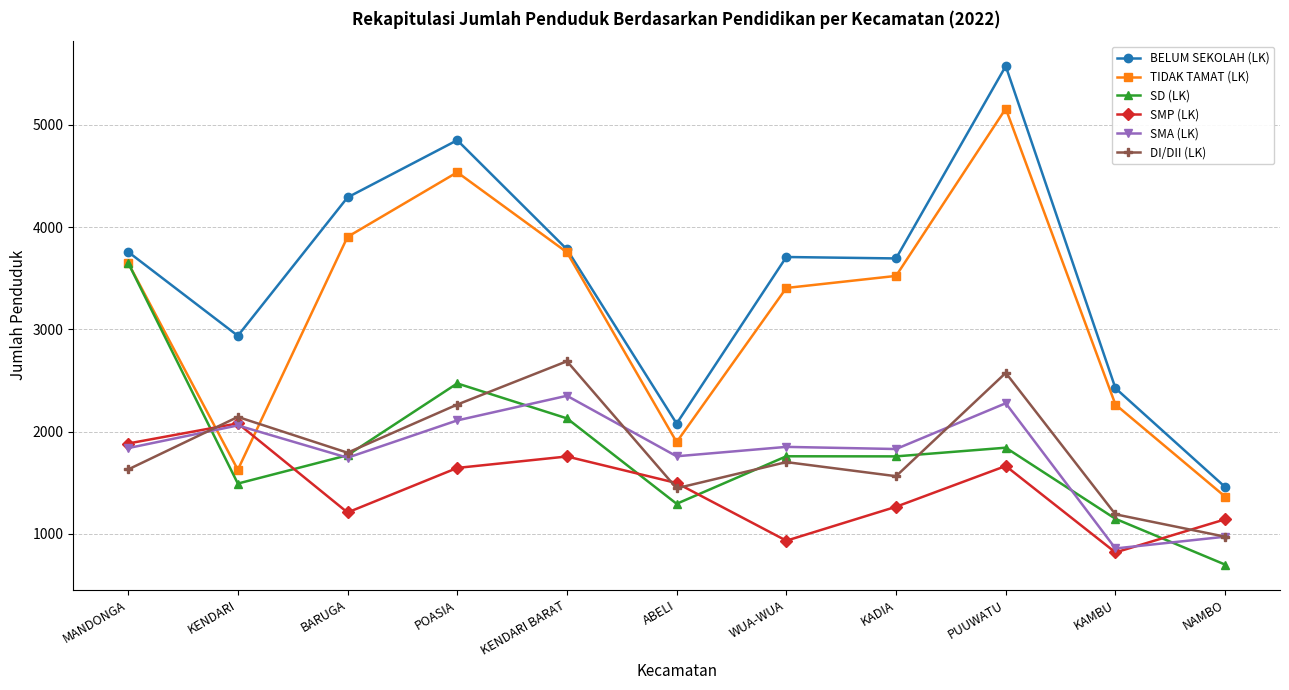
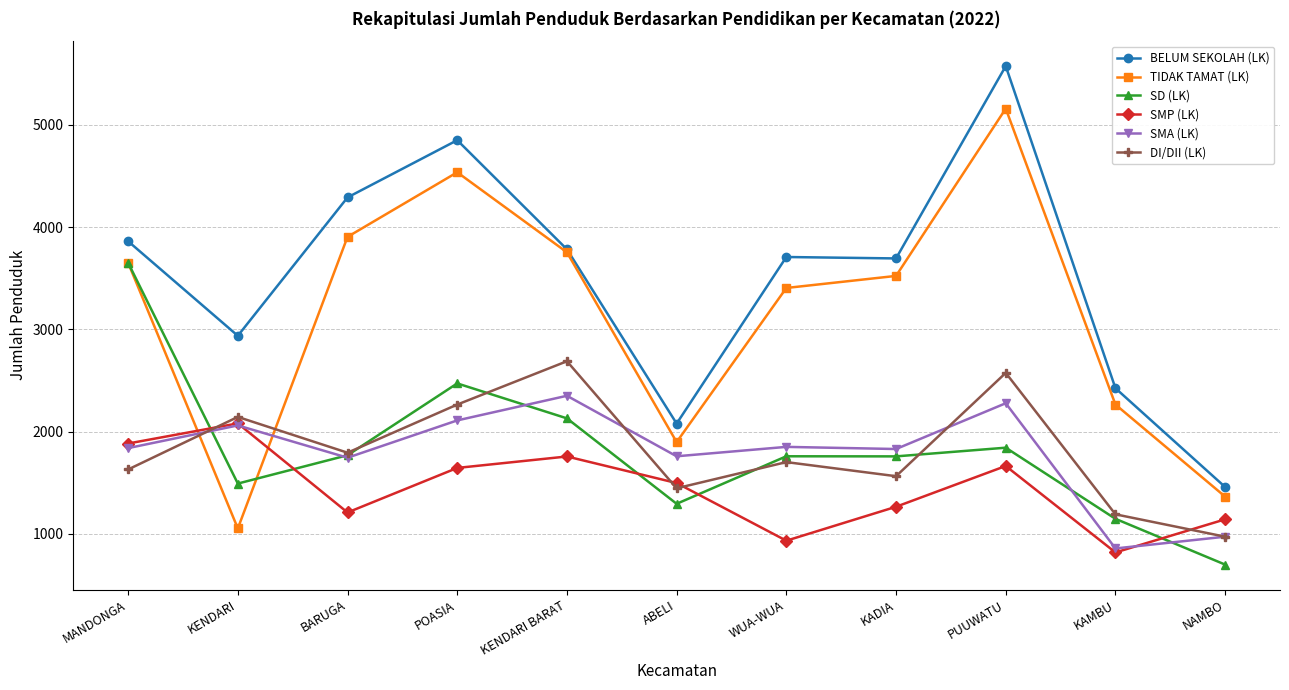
  {
    "BELUM SEKOLAH (LK)": {
-     "MANDONGA": 3760,
+     "MANDONGA": 3860,
      "KENDARI": 2940,
      "BARUGA": 4290,
      "POASIA": 4850,
      "KENDARI BARAT": 3780,
      "ABELI": 2080,
      "WUA-WUA": 3710,
      "KADIA": 3690,
      "PUUWATU": 5580,
      "KAMBU": 2420,
      "NAMBO": 1460
    },
    "TIDAK TAMAT (LK)": {
-     "KENDARI": 1630,
+     "KENDARI": 1050,
      "BARUGA": 3910,
      "POASIA": 4540,
      "KENDARI BARAT": 3750,
      "ABELI": 1900,
      "WUA-WUA": 3410,
      "KADIA": 3520,
      "PUUWATU": 5160,
      "KAMBU": 2260,
      "NAMBO": 1360
    },
    "SD (LK)": {
      "KENDARI": 1490,
      "POASIA": 2470,
      "KENDARI BARAT": 2130,
      "ABELI": 1290,
      "WUA-WUA": 1760,
      "KADIA": 1760,
      "PUUWATU": 1840,
      "KAMBU": 1150,
      "NAMBO": 700
    },
    "SMP (LK)": {
      "MANDONGA": 1880,
      "BARUGA": 1210,
      "POASIA": 1640,
      "KENDARI BARAT": 1760,
      "ABELI": 1500,
      "WUA-WUA": 930,
      "KADIA": 1260,
      "PUUWATU": 1660,
      "KAMBU": 820,
      "NAMBO": 1140
    },
    "SMA (LK)": {
      "MANDONGA": 1840,
      "POASIA": 2110,
      "KENDARI BARAT": 2350,
      "ABELI": 1760,
      "WUA-WUA": 1850,
      "KADIA": 1830,
      "PUUWATU": 2280,
      "KAMBU": 860
    },
    "DI/DII (LK)": {
      "MANDONGA": 1630,
      "KENDARI": 2140,
      "BARUGA": 1790,
      "POASIA": 2260,
      "KENDARI BARAT": 2690,
      "ABELI": 1450,
      "WUA-WUA": 1700,
      "KADIA": 1560,
      "PUUWATU": 2570,
      "KAMBU": 1190
    }
  }
